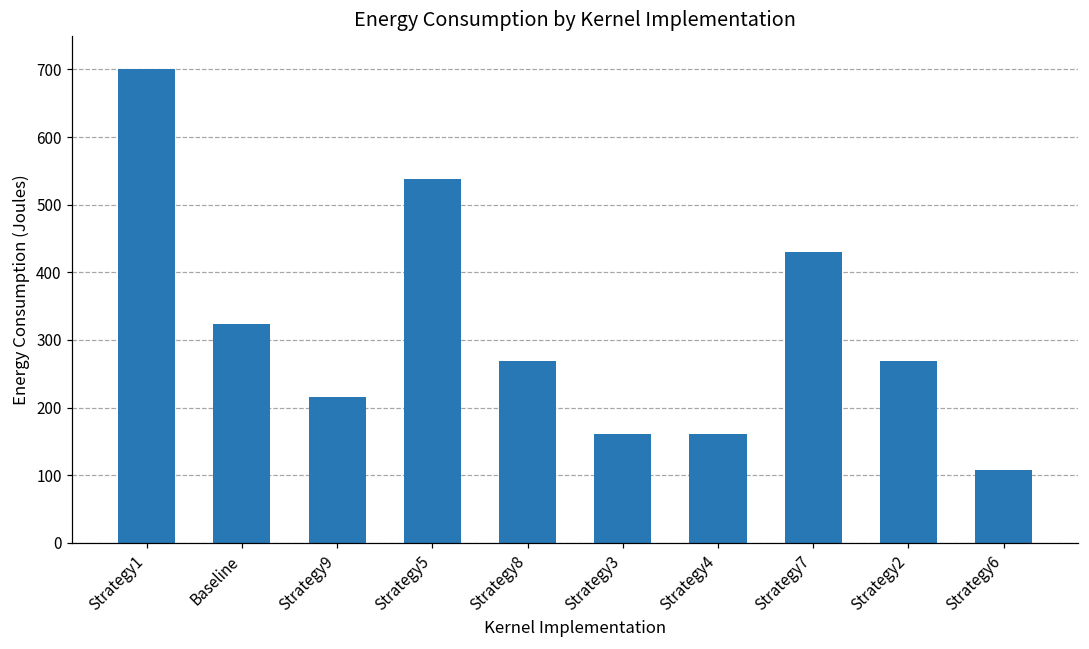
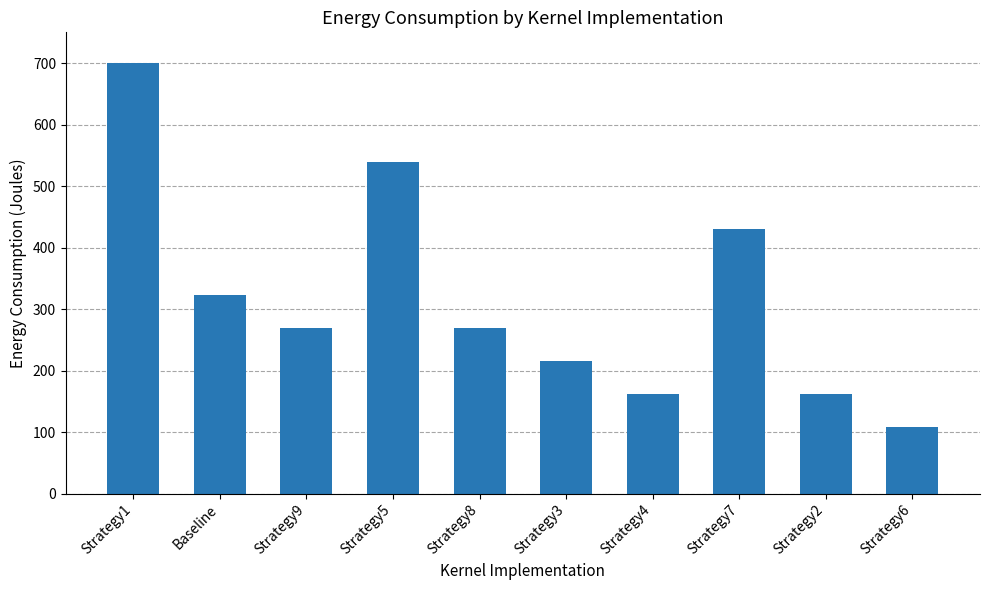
  {
    "Strategy1": 700,
    "Baseline": 320,
-   "Strategy9": 220,
+   "Strategy9": 270,
    "Strategy5": 540,
    "Strategy8": 270,
-   "Strategy3": 160,
+   "Strategy3": 220,
    "Strategy4": 160,
    "Strategy7": 430,
-   "Strategy2": 270,
+   "Strategy2": 160,
    "Strategy6": 110
  }
